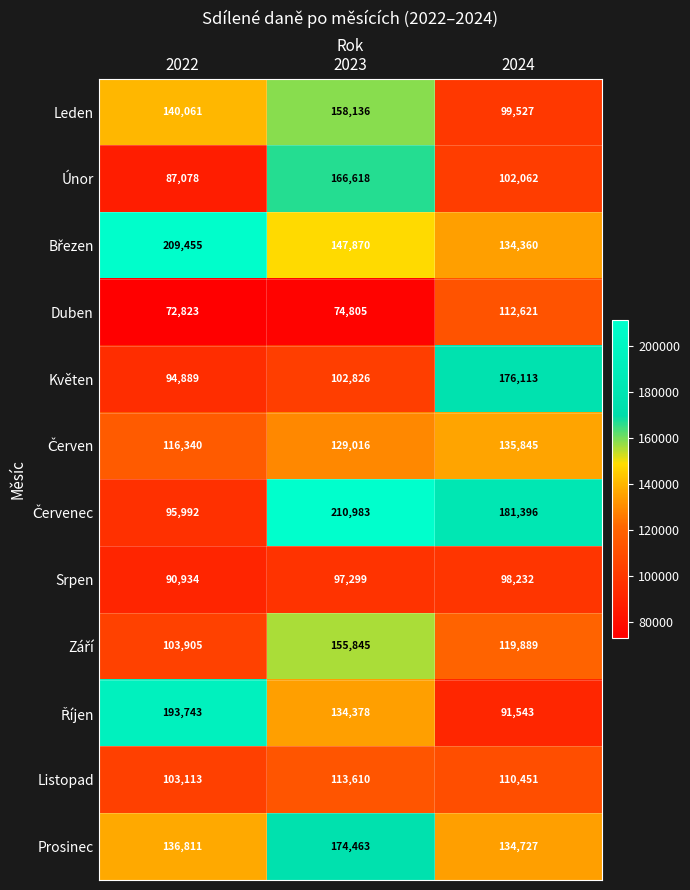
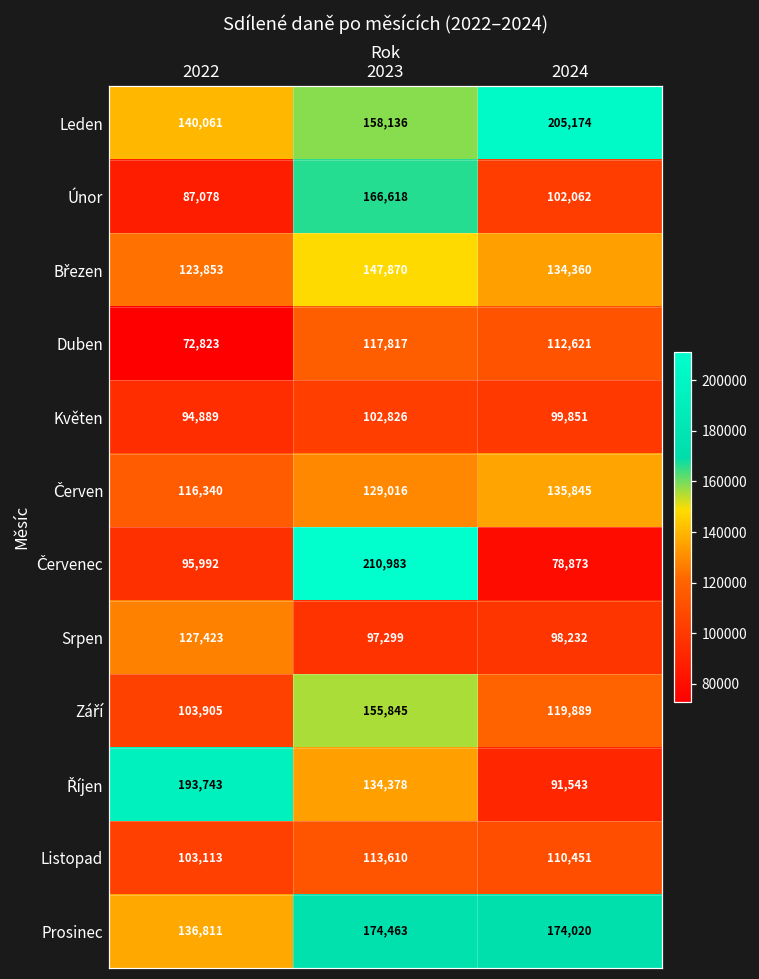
  {
    "Leden": {
      "2022": "140,061",
      "2023": "158,136",
-     "2024": "99,527"
+     "2024": "205,174"
    },
    "Únor": {
      "2022": "87,078",
      "2023": "166,618",
      "2024": "102,062"
    },
    "Březen": {
-     "2022": "209,455",
+     "2022": "123,853",
      "2023": "147,870",
      "2024": "134,360"
    },
    "Duben": {
      "2022": "72,823",
-     "2023": "74,805",
+     "2023": "117,817",
      "2024": "112,621"
    },
    "Květen": {
      "2022": "94,889",
      "2023": "102,826",
-     "2024": "176,113"
+     "2024": "99,851"
    },
    "Červen": {
      "2022": "116,340",
      "2023": "129,016",
      "2024": "135,845"
    },
    "Červenec": {
      "2022": "95,992",
      "2023": "210,983",
-     "2024": "181,396"
+     "2024": "78,873"
    },
    "Srpen": {
-     "2022": "90,934",
+     "2022": "127,423",
      "2023": "97,299",
      "2024": "98,232"
    },
    "Září": {
      "2022": "103,905",
      "2023": "155,845",
      "2024": "119,889"
    },
    "Říjen": {
      "2022": "193,743",
      "2023": "134,378",
      "2024": "91,543"
    },
    "Listopad": {
      "2022": "103,113",
      "2023": "113,610",
      "2024": "110,451"
    },
    "Prosinec": {
      "2022": "136,811",
      "2023": "174,463",
-     "2024": "134,727"
+     "2024": "174,020"
    }
  }
